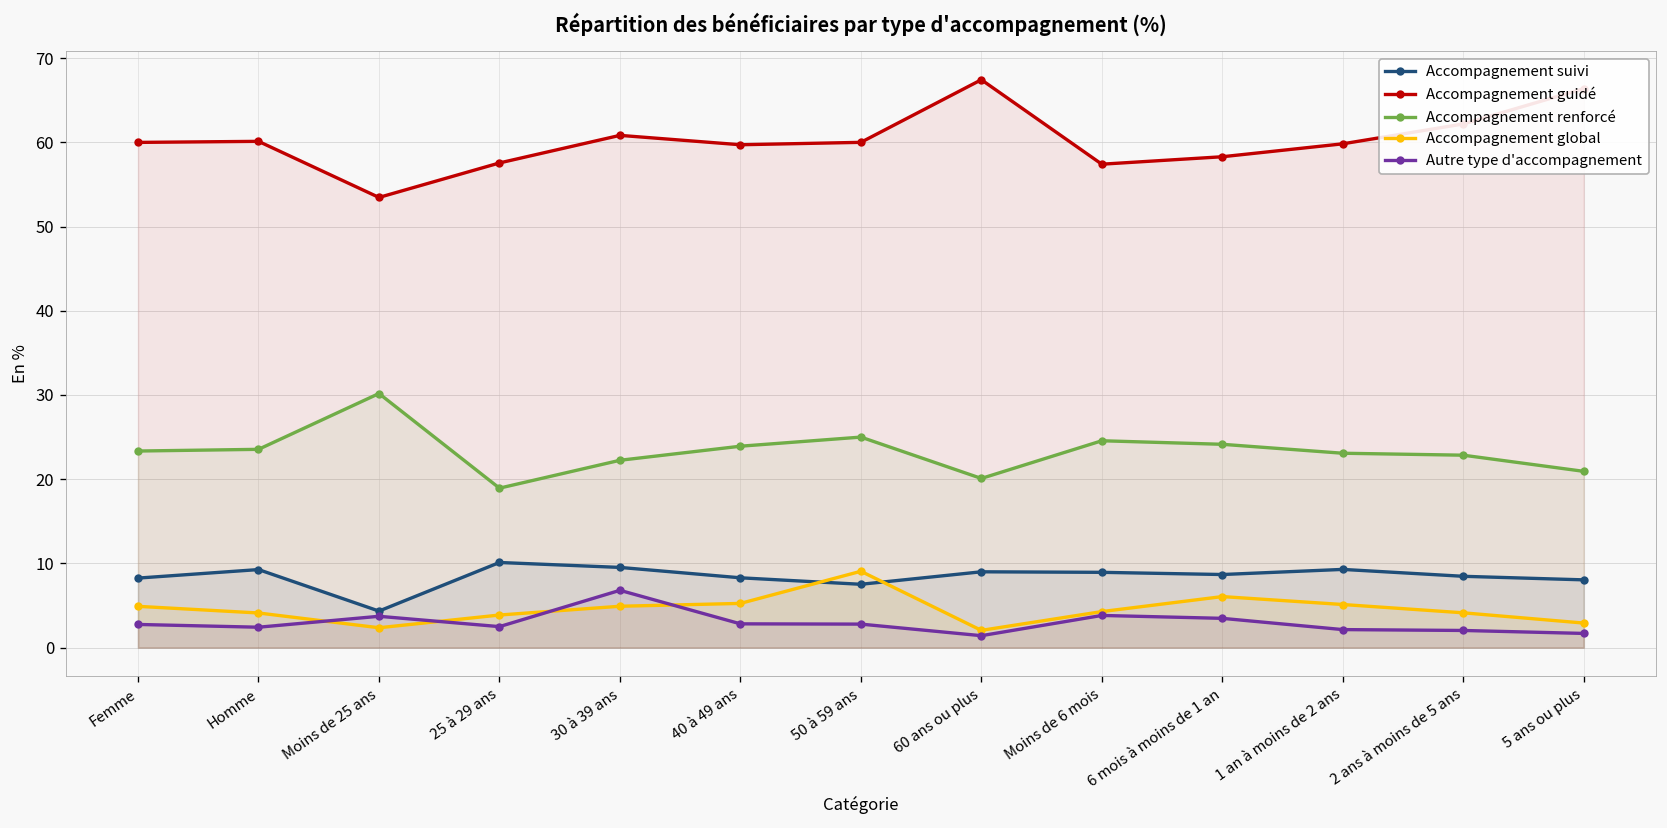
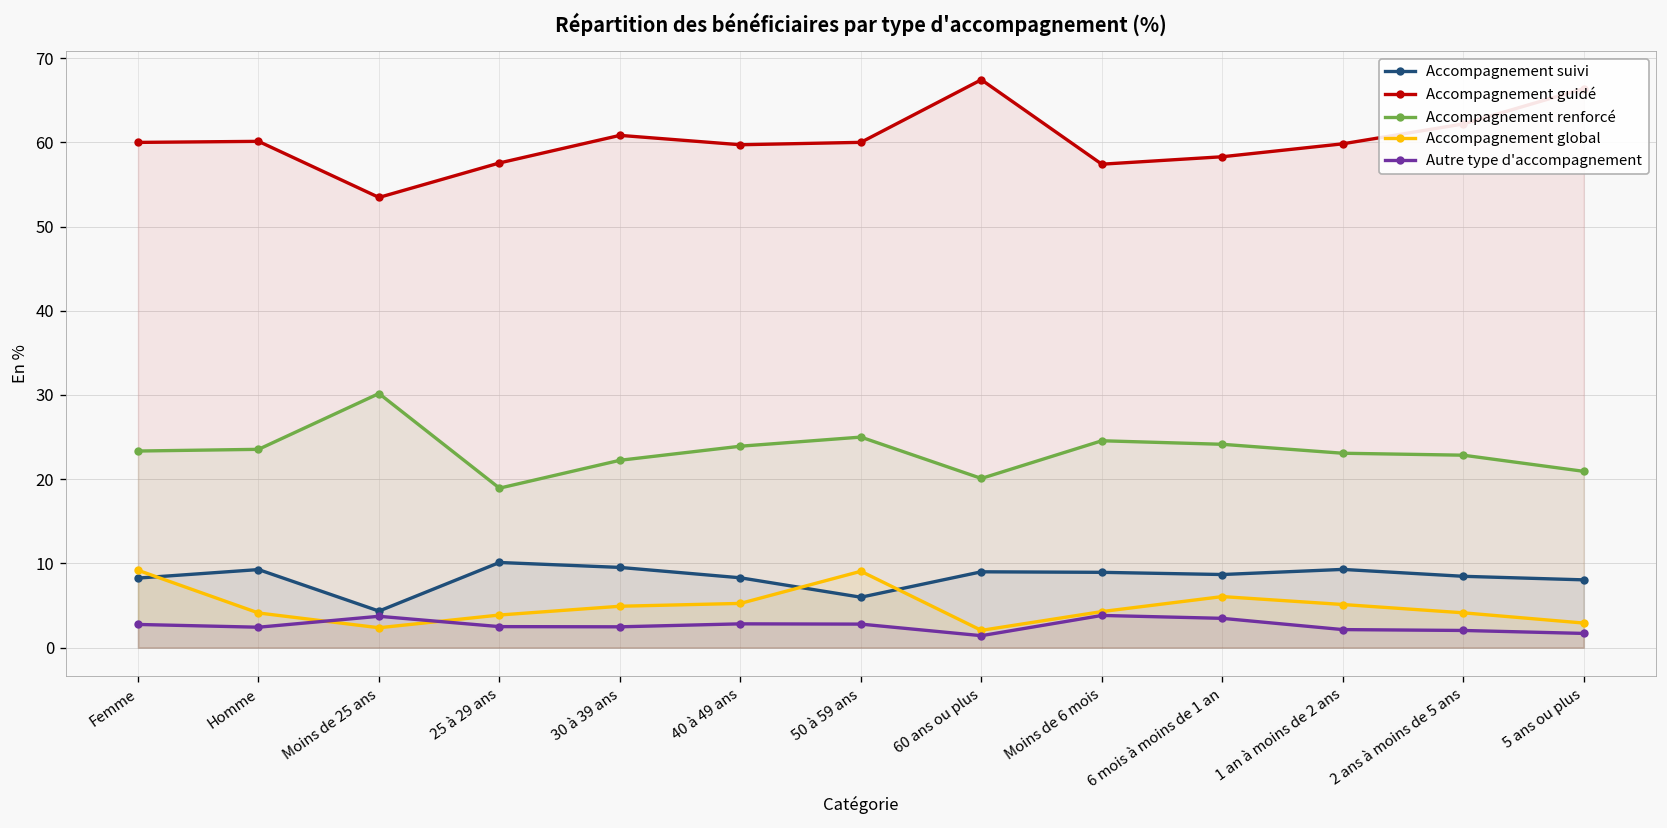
  {
    "Accompagnement suivi": {
      "Femme": 8,
      "Homme": 9,
      "Moins de 25 ans": 4,
      "25 à 29 ans": 10,
      "30 à 39 ans": 10,
      "40 à 49 ans": 8,
-     "50 à 59 ans": 8,
+     "50 à 59 ans": 6,
      "60 ans ou plus": 9,
      "Moins de 6 mois": 9,
      "6 mois à moins de 1 an": 9,
      "1 an à moins de 2 ans": 9,
      "2 ans à moins de 5 ans": 8,
      "5 ans ou plus": 8
    },
    "Accompagnement guidé": {
      "Femme": 60,
      "Homme": 60,
      "Moins de 25 ans": 53,
      "25 à 29 ans": 58,
      "30 à 39 ans": 61,
      "40 à 49 ans": 60,
      "50 à 59 ans": 60,
      "60 ans ou plus": 67,
      "Moins de 6 mois": 57,
      "6 mois à moins de 1 an": 58,
      "1 an à moins de 2 ans": 60
    },
    "Accompagnement renforcé": {
      "Femme": 23,
      "Homme": 24,
      "Moins de 25 ans": 30,
      "25 à 29 ans": 19,
      "30 à 39 ans": 22,
      "40 à 49 ans": 24,
      "50 à 59 ans": 25,
      "60 ans ou plus": 20,
      "Moins de 6 mois": 25,
      "6 mois à moins de 1 an": 24,
      "1 an à moins de 2 ans": 23,
      "2 ans à moins de 5 ans": 23,
      "5 ans ou plus": 21
    },
    "Accompagnement global": {
-     "Femme": 5,
+     "Femme": 9,
      "Homme": 4,
      "Moins de 25 ans": 2,
      "25 à 29 ans": 4,
      "30 à 39 ans": 5,
      "40 à 49 ans": 5,
      "50 à 59 ans": 9,
      "60 ans ou plus": 2,
      "Moins de 6 mois": 4,
      "6 mois à moins de 1 an": 6,
      "1 an à moins de 2 ans": 5,
      "2 ans à moins de 5 ans": 4,
      "5 ans ou plus": 3
    },
    "Autre type d'accompagnement": {
      "Femme": 3,
      "Homme": 2,
      "Moins de 25 ans": 4,
      "25 à 29 ans": 2,
-     "30 à 39 ans": 7,
+     "30 à 39 ans": 2,
      "40 à 49 ans": 3,
      "50 à 59 ans": 3,
      "60 ans ou plus": 1,
      "Moins de 6 mois": 4,
      "6 mois à moins de 1 an": 3,
      "1 an à moins de 2 ans": 2,
      "2 ans à moins de 5 ans": 2,
      "5 ans ou plus": 2
    }
  }
